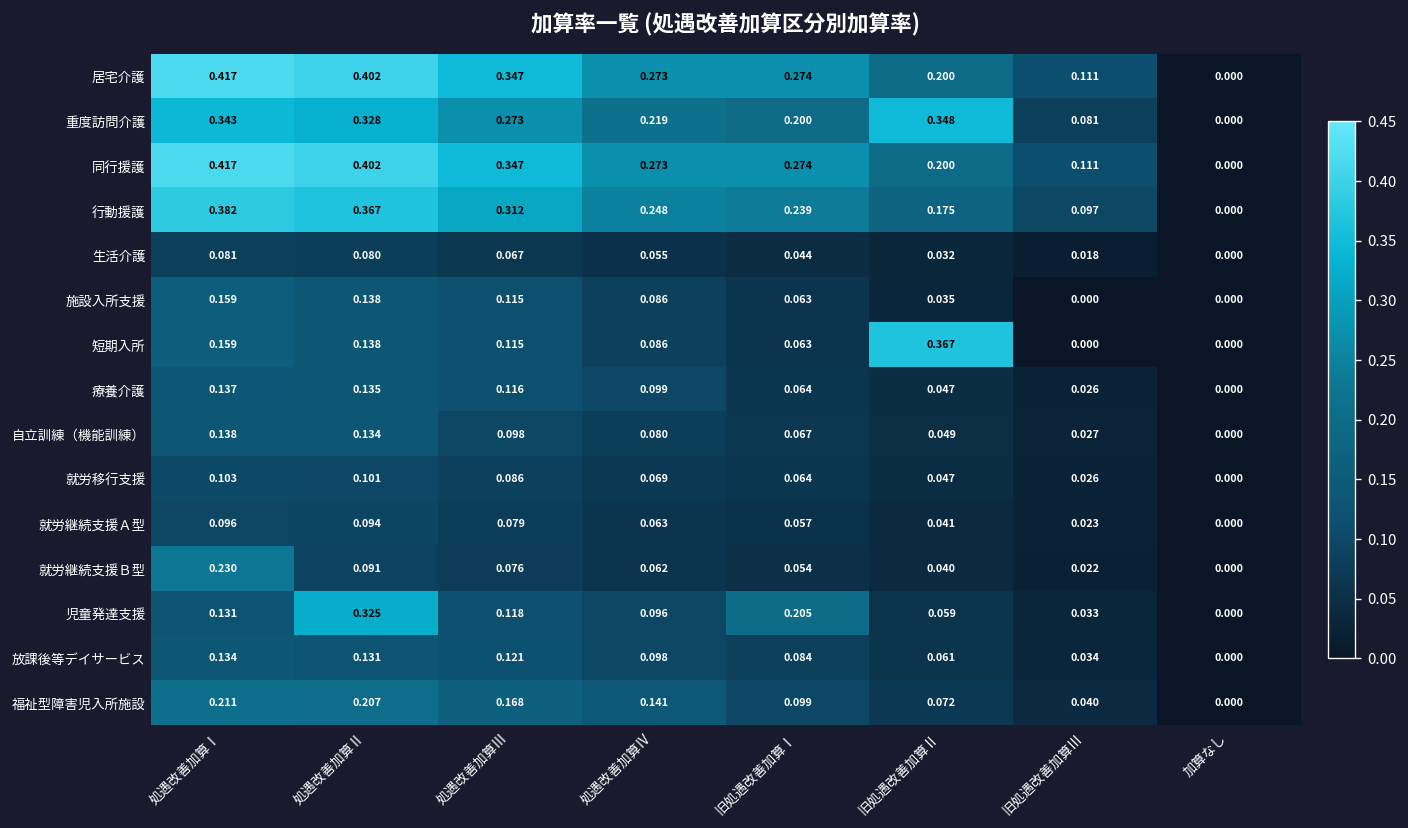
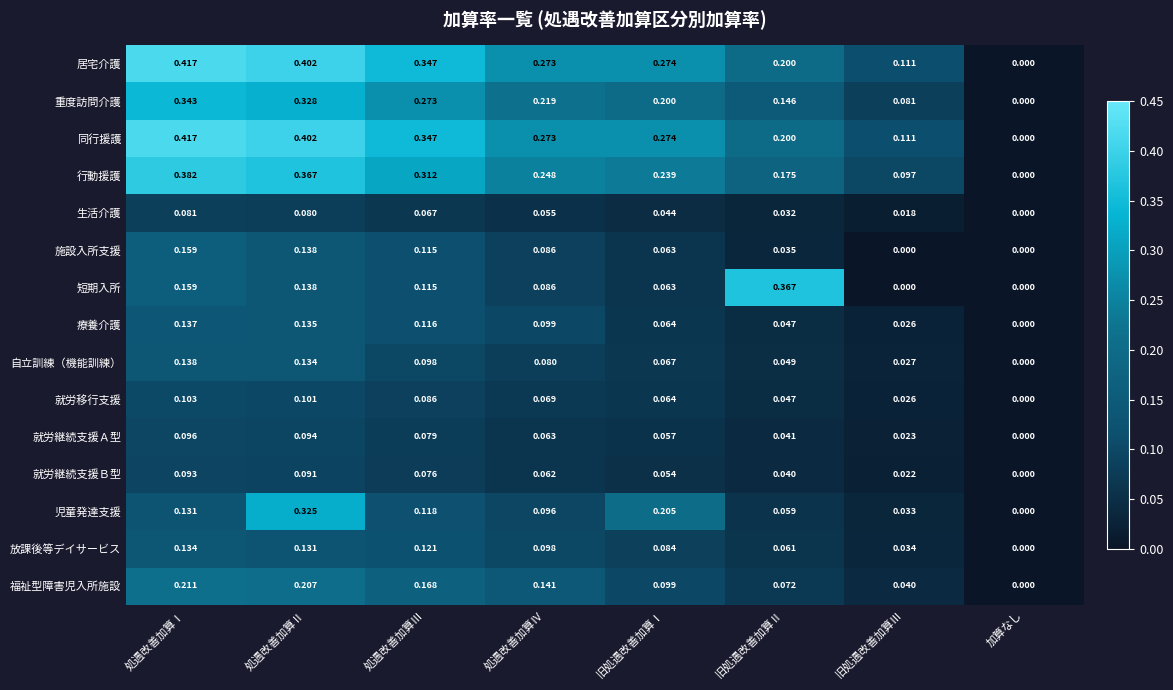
  {
    "居宅介護": {
      "処遇改善加算Ⅰ": 0.417,
      "処遇改善加算Ⅱ": 0.402,
      "処遇改善加算Ⅲ": 0.347,
      "処遇改善加算Ⅳ": 0.273,
      "旧処遇改善加算Ⅰ": 0.274,
      "旧処遇改善加算Ⅱ": 0.200,
      "旧処遇改善加算Ⅲ": 0.111,
      "加算なし": 0.000
    },
    "重度訪問介護": {
      "処遇改善加算Ⅰ": 0.343,
      "処遇改善加算Ⅱ": 0.328,
      "処遇改善加算Ⅲ": 0.273,
      "処遇改善加算Ⅳ": 0.219,
      "旧処遇改善加算Ⅰ": 0.200,
-     "旧処遇改善加算Ⅱ": 0.348,
+     "旧処遇改善加算Ⅱ": 0.146,
      "旧処遇改善加算Ⅲ": 0.081,
      "加算なし": 0.000
    },
    "同行援護": {
      "処遇改善加算Ⅰ": 0.417,
      "処遇改善加算Ⅱ": 0.402,
      "処遇改善加算Ⅲ": 0.347,
      "処遇改善加算Ⅳ": 0.273,
      "旧処遇改善加算Ⅰ": 0.274,
      "旧処遇改善加算Ⅱ": 0.200,
      "旧処遇改善加算Ⅲ": 0.111,
      "加算なし": 0.000
    },
    "行動援護": {
      "処遇改善加算Ⅰ": 0.382,
      "処遇改善加算Ⅱ": 0.367,
      "処遇改善加算Ⅲ": 0.312,
      "処遇改善加算Ⅳ": 0.248,
      "旧処遇改善加算Ⅰ": 0.239,
      "旧処遇改善加算Ⅱ": 0.175,
      "旧処遇改善加算Ⅲ": 0.097,
      "加算なし": 0.000
    },
    "生活介護": {
      "処遇改善加算Ⅰ": 0.081,
      "処遇改善加算Ⅱ": 0.080,
      "処遇改善加算Ⅲ": 0.067,
      "処遇改善加算Ⅳ": 0.055,
      "旧処遇改善加算Ⅰ": 0.044,
      "旧処遇改善加算Ⅱ": 0.032,
      "旧処遇改善加算Ⅲ": 0.018,
      "加算なし": 0.000
    },
    "施設入所支援": {
      "処遇改善加算Ⅰ": 0.159,
      "処遇改善加算Ⅱ": 0.138,
      "処遇改善加算Ⅲ": 0.115,
      "処遇改善加算Ⅳ": 0.086,
      "旧処遇改善加算Ⅰ": 0.063,
      "旧処遇改善加算Ⅱ": 0.035,
      "旧処遇改善加算Ⅲ": 0.000,
      "加算なし": 0.000
    },
    "短期入所": {
      "処遇改善加算Ⅰ": 0.159,
      "処遇改善加算Ⅱ": 0.138,
      "処遇改善加算Ⅲ": 0.115,
      "処遇改善加算Ⅳ": 0.086,
      "旧処遇改善加算Ⅰ": 0.063,
      "旧処遇改善加算Ⅱ": 0.367,
      "旧処遇改善加算Ⅲ": 0.000,
      "加算なし": 0.000
    },
    "療養介護": {
      "処遇改善加算Ⅰ": 0.137,
      "処遇改善加算Ⅱ": 0.135,
      "処遇改善加算Ⅲ": 0.116,
      "処遇改善加算Ⅳ": 0.099,
      "旧処遇改善加算Ⅰ": 0.064,
      "旧処遇改善加算Ⅱ": 0.047,
      "旧処遇改善加算Ⅲ": 0.026,
      "加算なし": 0.000
    },
    "自立訓練（機能訓練）": {
      "処遇改善加算Ⅰ": 0.138,
      "処遇改善加算Ⅱ": 0.134,
      "処遇改善加算Ⅲ": 0.098,
      "処遇改善加算Ⅳ": 0.080,
      "旧処遇改善加算Ⅰ": 0.067,
      "旧処遇改善加算Ⅱ": 0.049,
      "旧処遇改善加算Ⅲ": 0.027,
      "加算なし": 0.000
    },
    "就労移行支援": {
      "処遇改善加算Ⅰ": 0.103,
      "処遇改善加算Ⅱ": 0.101,
      "処遇改善加算Ⅲ": 0.086,
      "処遇改善加算Ⅳ": 0.069,
      "旧処遇改善加算Ⅰ": 0.064,
      "旧処遇改善加算Ⅱ": 0.047,
      "旧処遇改善加算Ⅲ": 0.026,
      "加算なし": 0.000
    },
    "就労継続支援Ａ型": {
      "処遇改善加算Ⅰ": 0.096,
      "処遇改善加算Ⅱ": 0.094,
      "処遇改善加算Ⅲ": 0.079,
      "処遇改善加算Ⅳ": 0.063,
      "旧処遇改善加算Ⅰ": 0.057,
      "旧処遇改善加算Ⅱ": 0.041,
      "旧処遇改善加算Ⅲ": 0.023,
      "加算なし": 0.000
    },
    "就労継続支援Ｂ型": {
-     "処遇改善加算Ⅰ": 0.230,
+     "処遇改善加算Ⅰ": 0.093,
      "処遇改善加算Ⅱ": 0.091,
      "処遇改善加算Ⅲ": 0.076,
      "処遇改善加算Ⅳ": 0.062,
      "旧処遇改善加算Ⅰ": 0.054,
      "旧処遇改善加算Ⅱ": 0.040,
      "旧処遇改善加算Ⅲ": 0.022,
      "加算なし": 0.000
    },
    "児童発達支援": {
      "処遇改善加算Ⅰ": 0.131,
      "処遇改善加算Ⅱ": 0.325,
      "処遇改善加算Ⅲ": 0.118,
      "処遇改善加算Ⅳ": 0.096,
      "旧処遇改善加算Ⅰ": 0.205,
      "旧処遇改善加算Ⅱ": 0.059,
      "旧処遇改善加算Ⅲ": 0.033,
      "加算なし": 0.000
    },
    "放課後等デイサービス": {
      "処遇改善加算Ⅰ": 0.134,
      "処遇改善加算Ⅱ": 0.131,
      "処遇改善加算Ⅲ": 0.121,
      "処遇改善加算Ⅳ": 0.098,
      "旧処遇改善加算Ⅰ": 0.084,
      "旧処遇改善加算Ⅱ": 0.061,
      "旧処遇改善加算Ⅲ": 0.034,
      "加算なし": 0.000
    },
    "福祉型障害児入所施設": {
      "処遇改善加算Ⅰ": 0.211,
      "処遇改善加算Ⅱ": 0.207,
      "処遇改善加算Ⅲ": 0.168,
      "処遇改善加算Ⅳ": 0.141,
      "旧処遇改善加算Ⅰ": 0.099,
      "旧処遇改善加算Ⅱ": 0.072,
      "旧処遇改善加算Ⅲ": 0.040,
      "加算なし": 0.000
    }
  }
